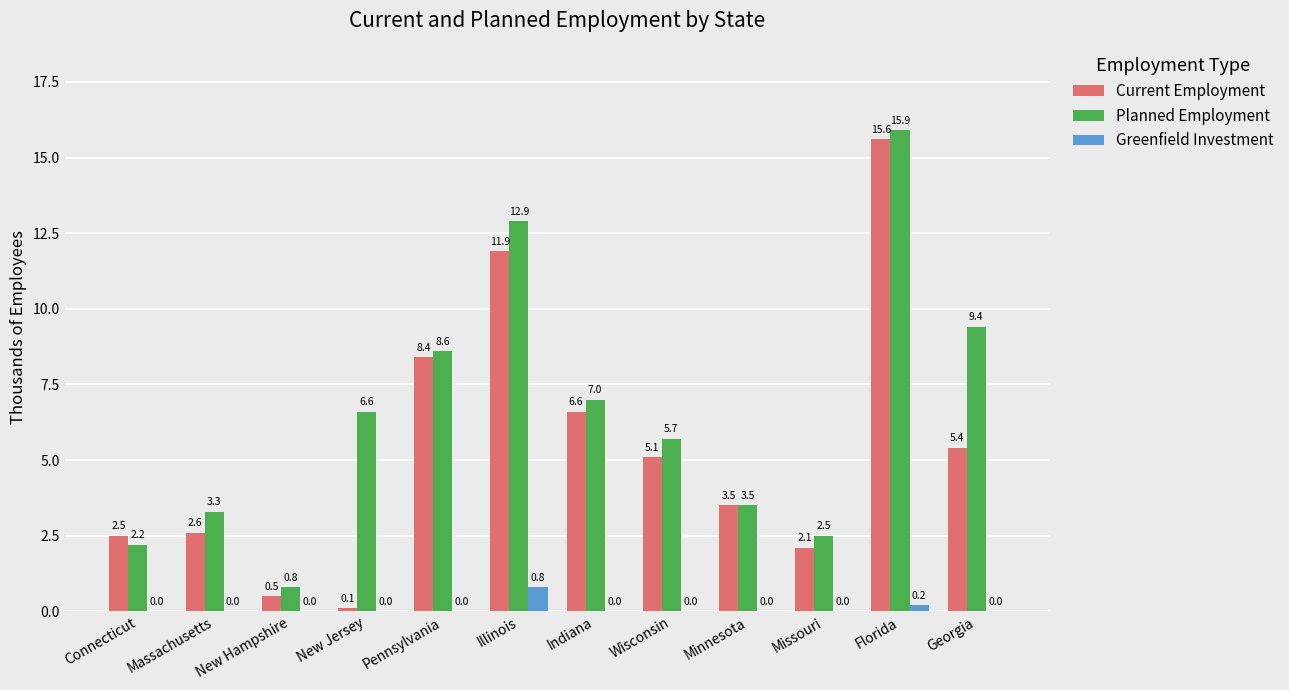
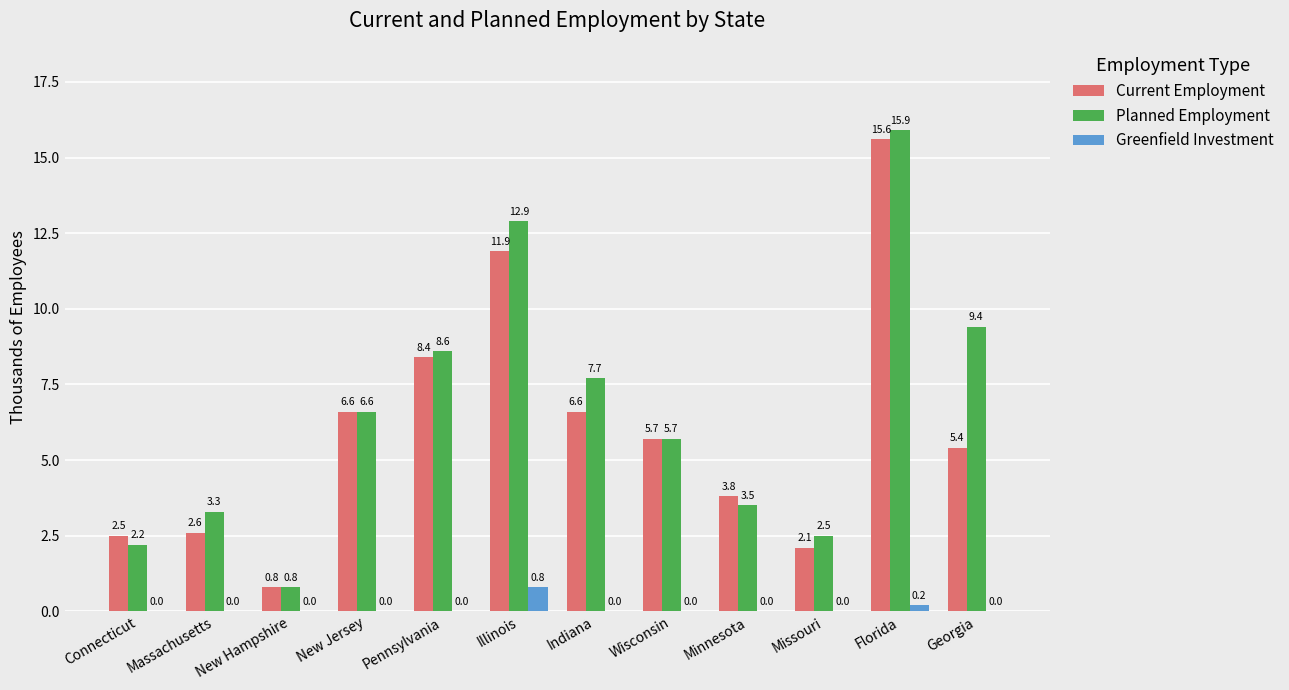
  {
    "Current Employment": {
      "Connecticut": 2.5,
      "Massachusetts": 2.6,
-     "New Hampshire": 0.5,
-     "New Jersey": 0.1,
+     "New Hampshire": 0.8,
+     "New Jersey": 6.6,
      "Pennsylvania": 8.4,
      "Illinois": 11.9,
      "Indiana": 6.6,
-     "Wisconsin": 5.1,
-     "Minnesota": 3.5,
+     "Wisconsin": 5.7,
+     "Minnesota": 3.8,
      "Missouri": 2.1,
      "Florida": 15.6,
      "Georgia": 5.4
    },
    "Planned Employment": {
      "Connecticut": 2.2,
      "Massachusetts": 3.3,
      "New Hampshire": 0.8,
      "New Jersey": 6.6,
      "Pennsylvania": 8.6,
      "Illinois": 12.9,
-     "Indiana": 7.0,
+     "Indiana": 7.7,
      "Wisconsin": 5.7,
      "Minnesota": 3.5,
      "Missouri": 2.5,
      "Florida": 15.9,
      "Georgia": 9.4
    },
    "Greenfield Investment": {
      "Connecticut": 0.0,
      "Massachusetts": 0.0,
      "New Hampshire": 0.0,
      "New Jersey": 0.0,
      "Pennsylvania": 0.0,
      "Illinois": 0.8,
      "Indiana": 0.0,
      "Wisconsin": 0.0,
      "Minnesota": 0.0,
      "Missouri": 0.0,
      "Florida": 0.2,
      "Georgia": 0.0
    }
  }
